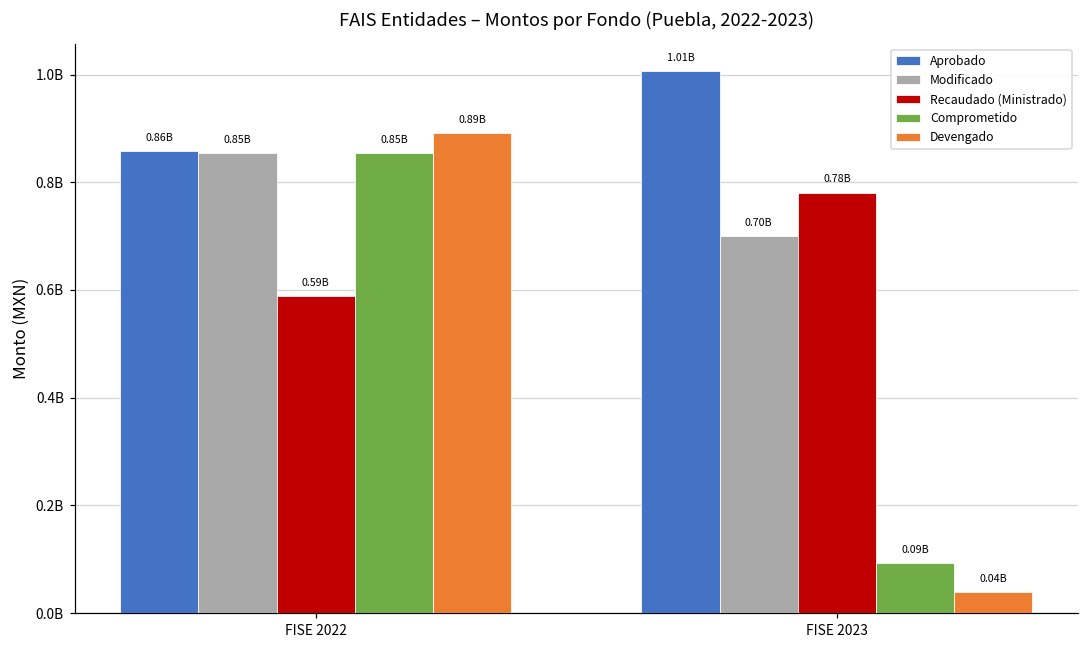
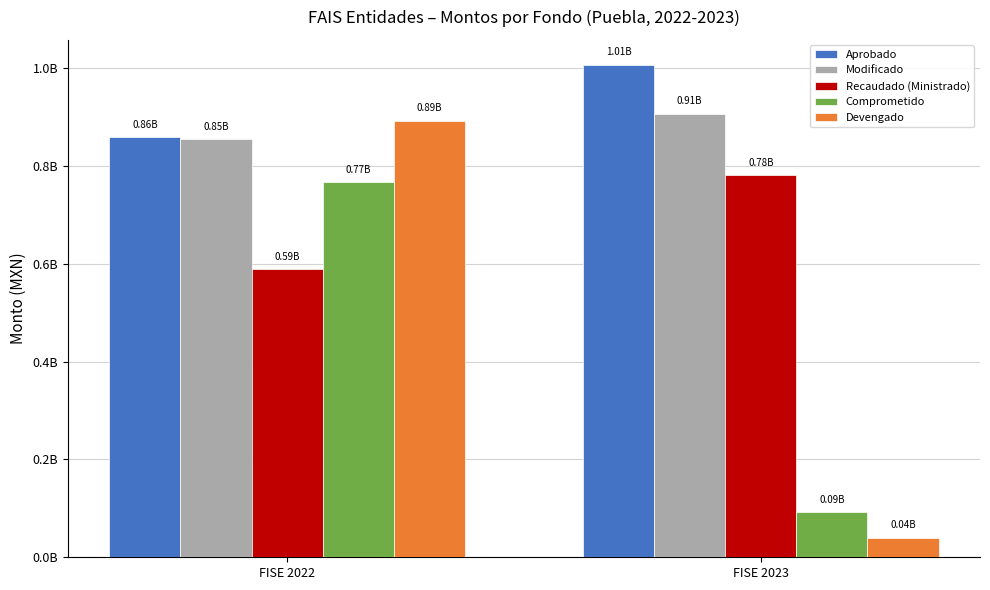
  {
    "Aprobado": {
      "FISE 2022": "0.86B",
      "FISE 2023": "1.01B"
    },
    "Modificado": {
      "FISE 2022": "0.85B",
-     "FISE 2023": "0.70B"
+     "FISE 2023": "0.91B"
    },
    "Recaudado (Ministrado)": {
      "FISE 2022": "0.59B",
      "FISE 2023": "0.78B"
    },
    "Comprometido": {
-     "FISE 2022": "0.85B",
+     "FISE 2022": "0.77B",
      "FISE 2023": "0.09B"
    },
    "Devengado": {
      "FISE 2022": "0.89B",
      "FISE 2023": "0.04B"
    }
  }
